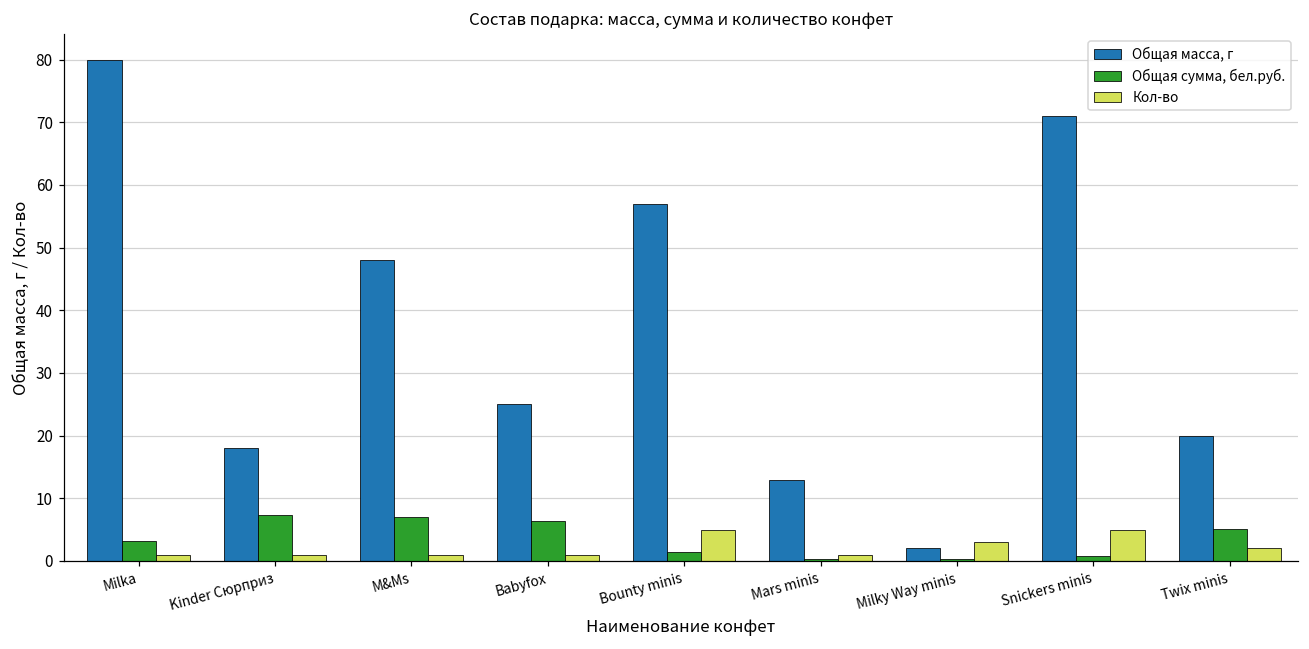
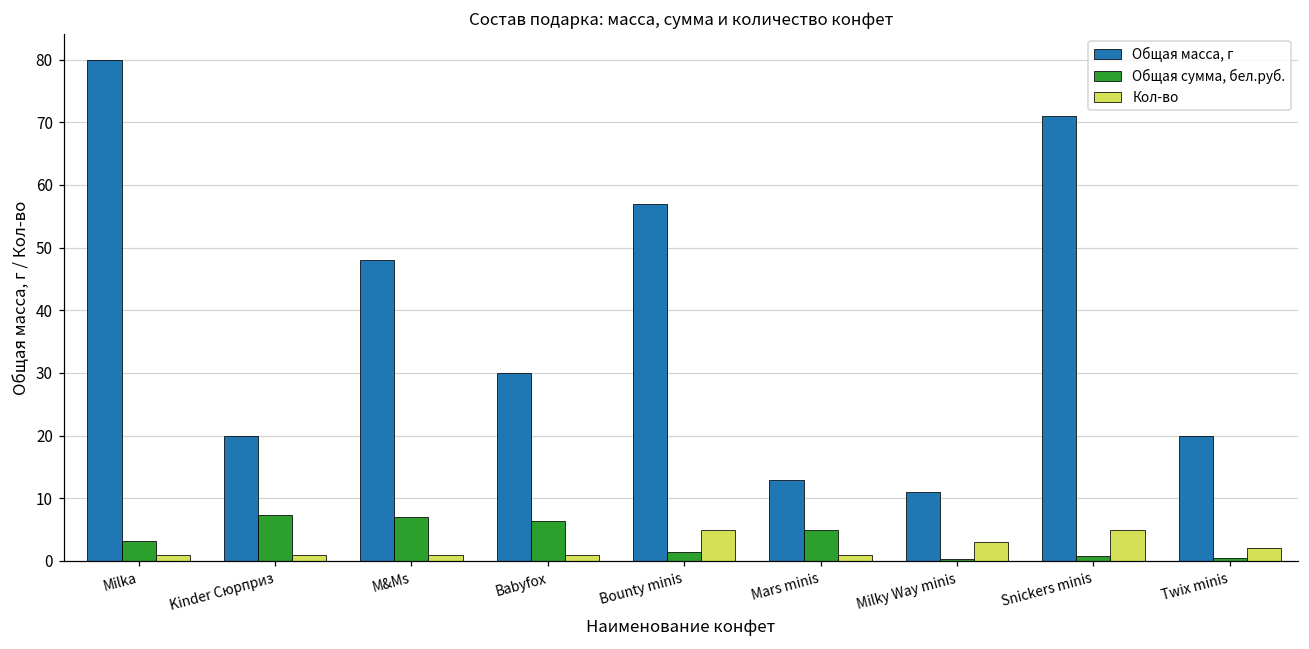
  {
    "Общая масса, г": {
      "Milka": 80,
-     "Kinder Сюрприз": 18,
+     "Kinder Сюрприз": 20,
      "M&Ms": 48,
-     "Babyfox": 25,
+     "Babyfox": 30,
      "Bounty minis": 57,
      "Mars minis": 13,
-     "Milky Way minis": 2,
+     "Milky Way minis": 11,
      "Snickers minis": 71,
      "Twix minis": 20
    },
    "Общая сумма, бел.руб.": {
      "Milka": 3,
      "Kinder Сюрприз": 7,
      "M&Ms": 7,
      "Babyfox": 6,
      "Bounty minis": 1,
-     "Mars minis": 0,
+     "Mars minis": 5,
      "Snickers minis": 1,
-     "Twix minis": 5
+     "Twix minis": 1
    },
    "Кол-во": {
      "Milka": 1,
      "Kinder Сюрприз": 1,
      "M&Ms": 1,
      "Babyfox": 1,
      "Bounty minis": 5,
      "Mars minis": 1,
      "Milky Way minis": 3,
      "Snickers minis": 5,
      "Twix minis": 2
    }
  }
